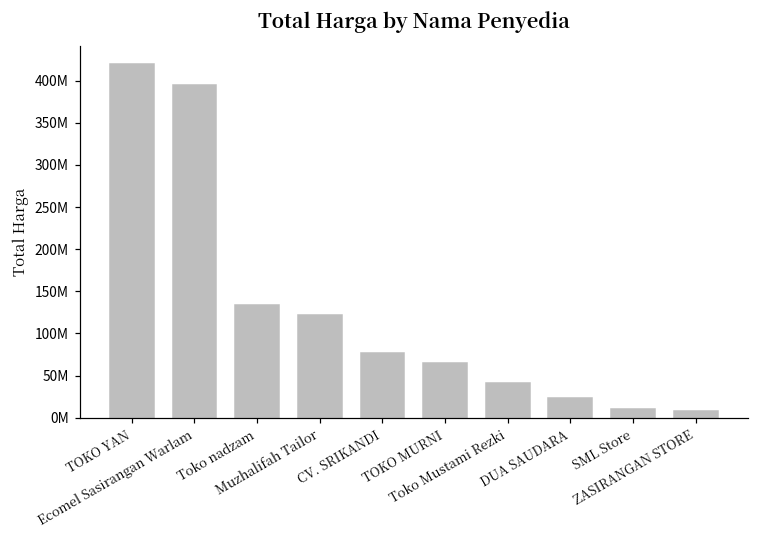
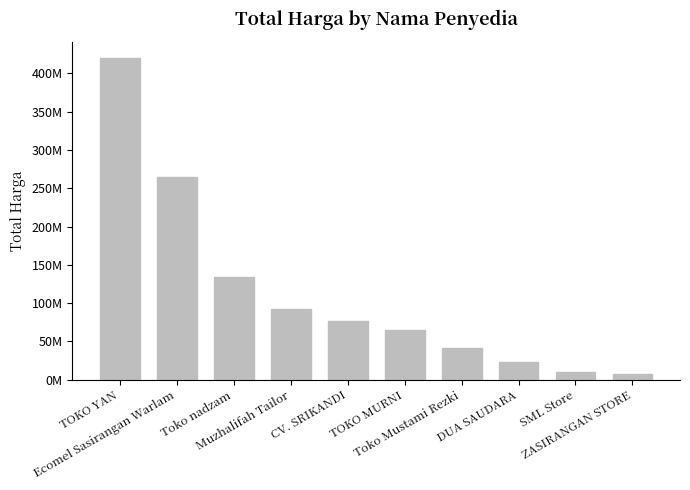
  {
    "TOKO YAN": 420000000,
-   "Ecomel Sasirangan Warlam": 390000000,
+   "Ecomel Sasirangan Warlam": 270000000,
    "Toko nadzam": 130000000,
-   "Muzhalifah Tailor": 120000000,
+   "Muzhalifah Tailor": 90000000,
    "CV. SRIKANDI": 80000000,
    "TOKO MURNI": 60000000,
    "Toko Mustami Rezki": 40000000,
    "DUA SAUDARA": 20000000,
    "SML Store": 10000000,
    "ZASIRANGAN STORE": 10000000
  }
